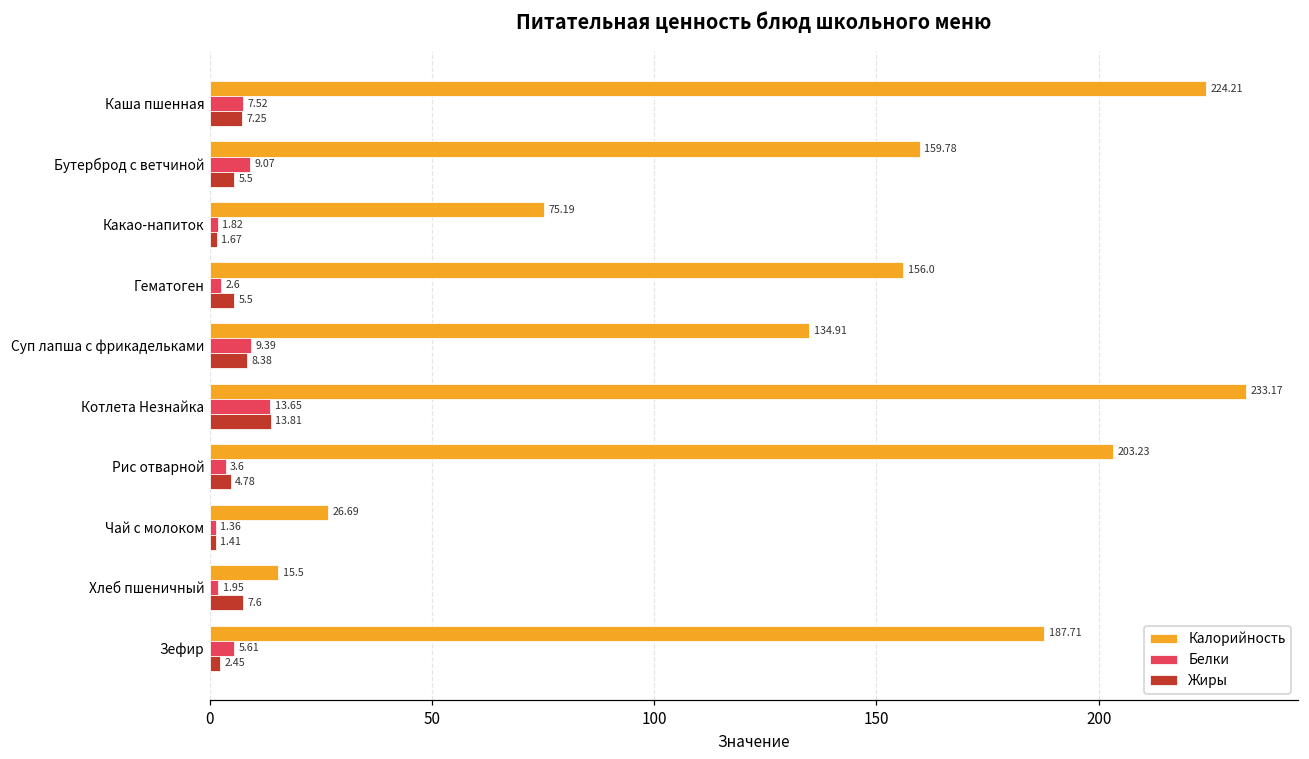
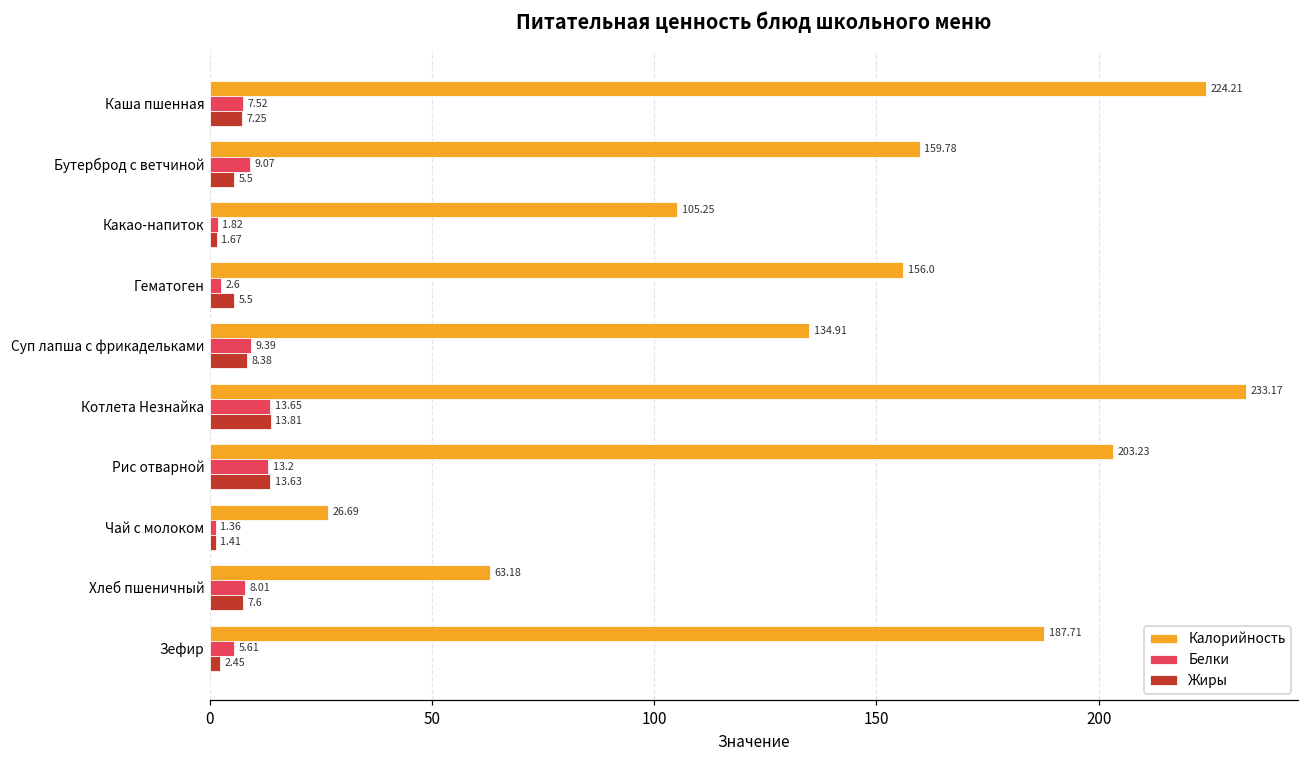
  {
    "Калорийность": {
      "Каша пшенная": 224.21,
      "Бутерброд с ветчиной": 159.78,
-     "Какао-напиток": 75.19,
+     "Какао-напиток": 105.25,
      "Гематоген": 156.0,
      "Суп лапша с фрикадельками": 134.91,
      "Котлета Незнайка": 233.17,
      "Рис отварной": 203.23,
      "Чай с молоком": 26.69,
-     "Хлеб пшеничный": 15.5,
+     "Хлеб пшеничный": 63.18,
      "Зефир": 187.71
    },
    "Белки": {
      "Каша пшенная": 7.52,
      "Бутерброд с ветчиной": 9.07,
      "Какао-напиток": 1.82,
      "Гематоген": 2.6,
      "Суп лапша с фрикадельками": 9.39,
      "Котлета Незнайка": 13.65,
-     "Рис отварной": 3.6,
+     "Рис отварной": 13.2,
      "Чай с молоком": 1.36,
-     "Хлеб пшеничный": 1.95,
+     "Хлеб пшеничный": 8.01,
      "Зефир": 5.61
    },
    "Жиры": {
      "Каша пшенная": 7.25,
      "Бутерброд с ветчиной": 5.5,
      "Какао-напиток": 1.67,
      "Гематоген": 5.5,
      "Суп лапша с фрикадельками": 8.38,
      "Котлета Незнайка": 13.81,
-     "Рис отварной": 4.78,
+     "Рис отварной": 13.63,
      "Чай с молоком": 1.41,
      "Хлеб пшеничный": 7.6,
      "Зефир": 2.45
    }
  }
